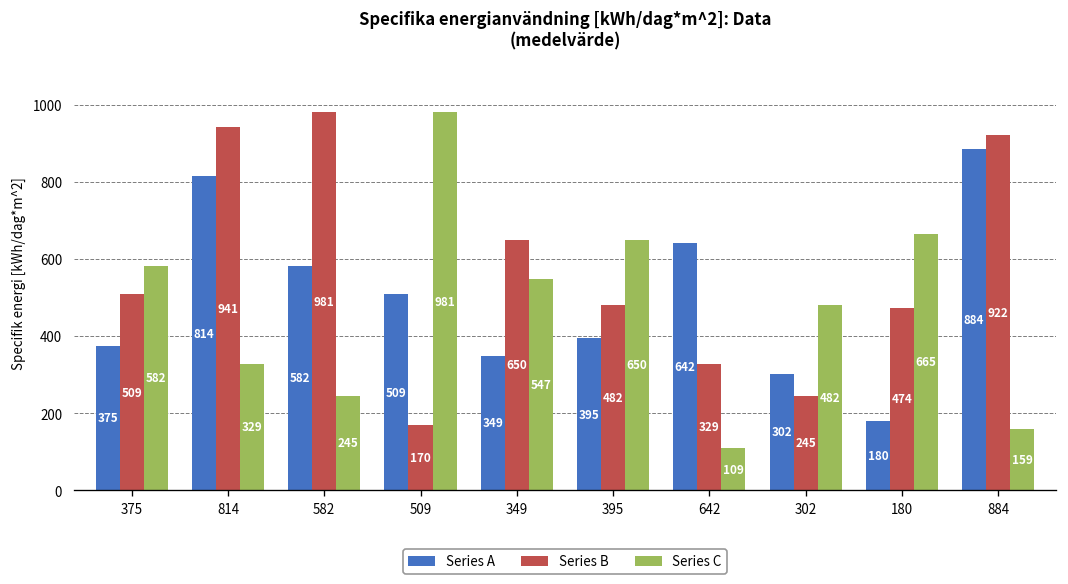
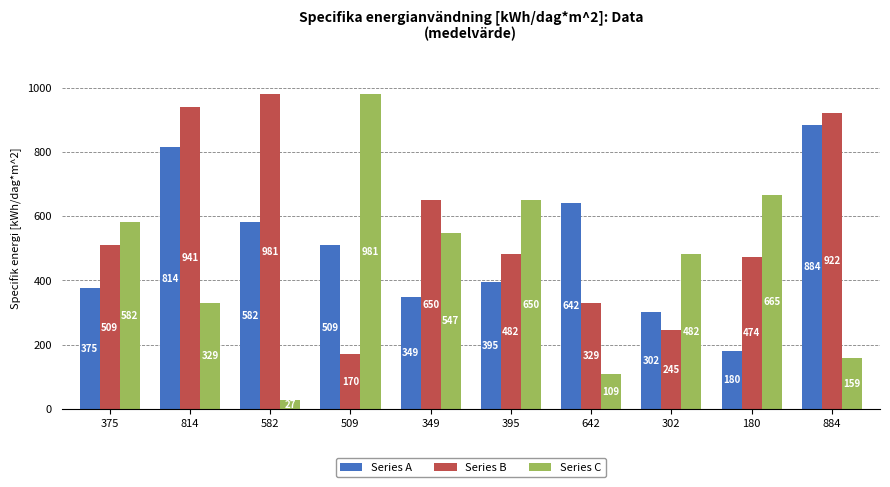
  {
    "Series A": {
      "375": 375,
      "814": 814,
      "582": 582,
      "509": 509,
      "349": 349,
      "395": 395,
      "642": 642,
      "302": 302,
      "180": 180,
      "884": 884
    },
    "Series B": {
      "375": 509,
      "814": 941,
      "582": 981,
      "509": 170,
      "349": 650,
      "395": 482,
      "642": 329,
      "302": 245,
      "180": 474,
      "884": 922
    },
    "Series C": {
      "375": 582,
      "814": 329,
-     "582": 245,
+     "582": 27,
      "509": 981,
      "349": 547,
      "395": 650,
      "642": 109,
      "302": 482,
      "180": 665,
      "884": 159
    }
  }
